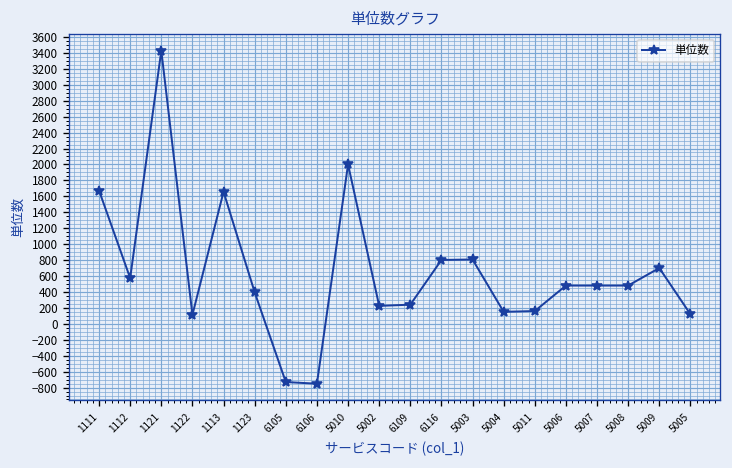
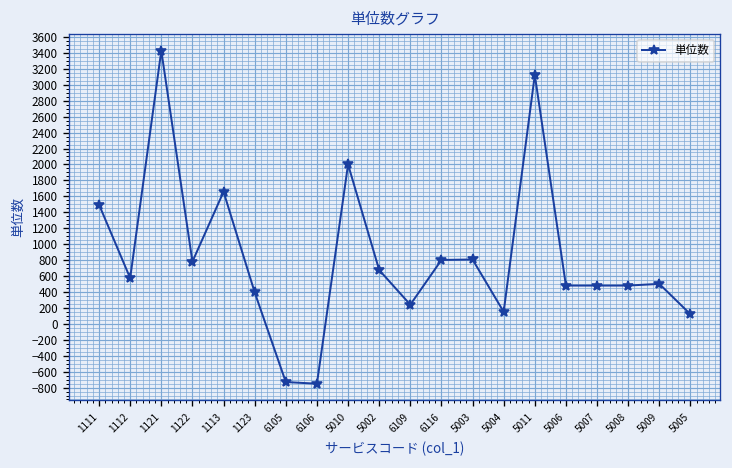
  {
-   "1111": 1700,
+   "1111": 1500,
    "1112": 600,
    "1121": 3400,
-   "1122": 100,
+   "1122": 800,
    "1113": 1700,
    "1123": 400,
    "6105": -700,
    "6106": -800,
    "5010": 2000,
-   "5002": 200,
+   "5002": 700,
    "6109": 200,
    "6116": 800,
    "5003": 800,
    "5004": 200,
-   "5011": 200,
+   "5011": 3100,
    "5006": 500,
    "5007": 500,
    "5008": 500,
-   "5009": 700,
+   "5009": 500,
    "5005": 100
  }
